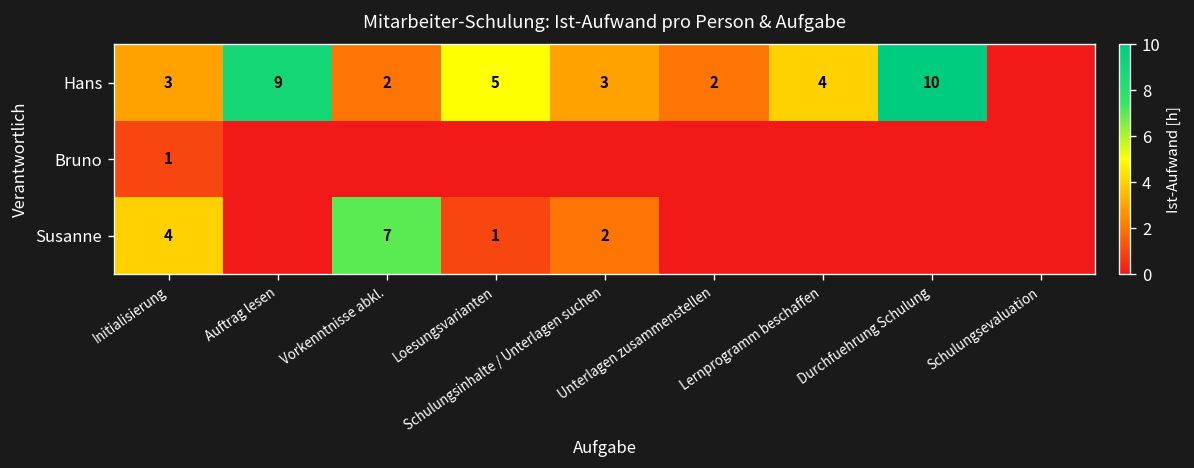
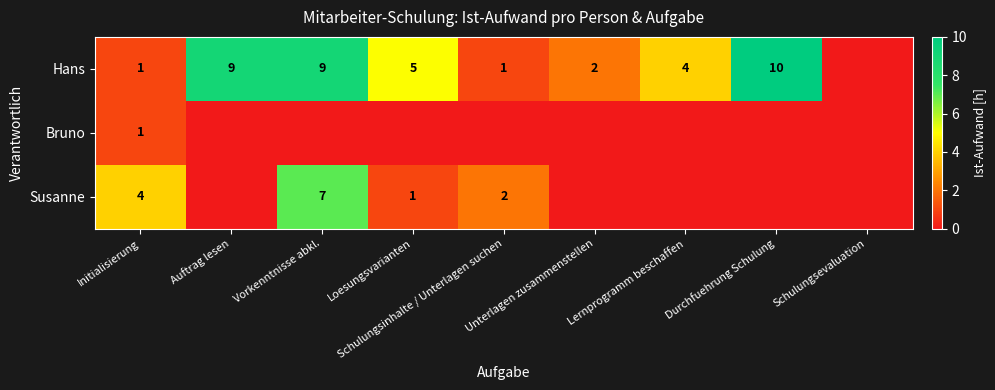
  {
    "Hans": {
-     "Initialisierung": 3,
+     "Initialisierung": 1,
      "Auftrag lesen": 9,
-     "Vorkenntnisse abkl.": 2,
+     "Vorkenntnisse abkl.": 9,
      "Loesungsvarianten": 5,
-     "Schulungsinhalte / Unterlagen suchen": 3,
+     "Schulungsinhalte / Unterlagen suchen": 1,
      "Unterlagen zusammenstellen": 2,
      "Lernprogramm beschaffen": 4,
      "Durchfuehrung Schulung": 10
    },
    "Bruno": {
      "Initialisierung": 1
    },
    "Susanne": {
      "Initialisierung": 4,
      "Vorkenntnisse abkl.": 7,
      "Loesungsvarianten": 1,
      "Schulungsinhalte / Unterlagen suchen": 2
    }
  }
